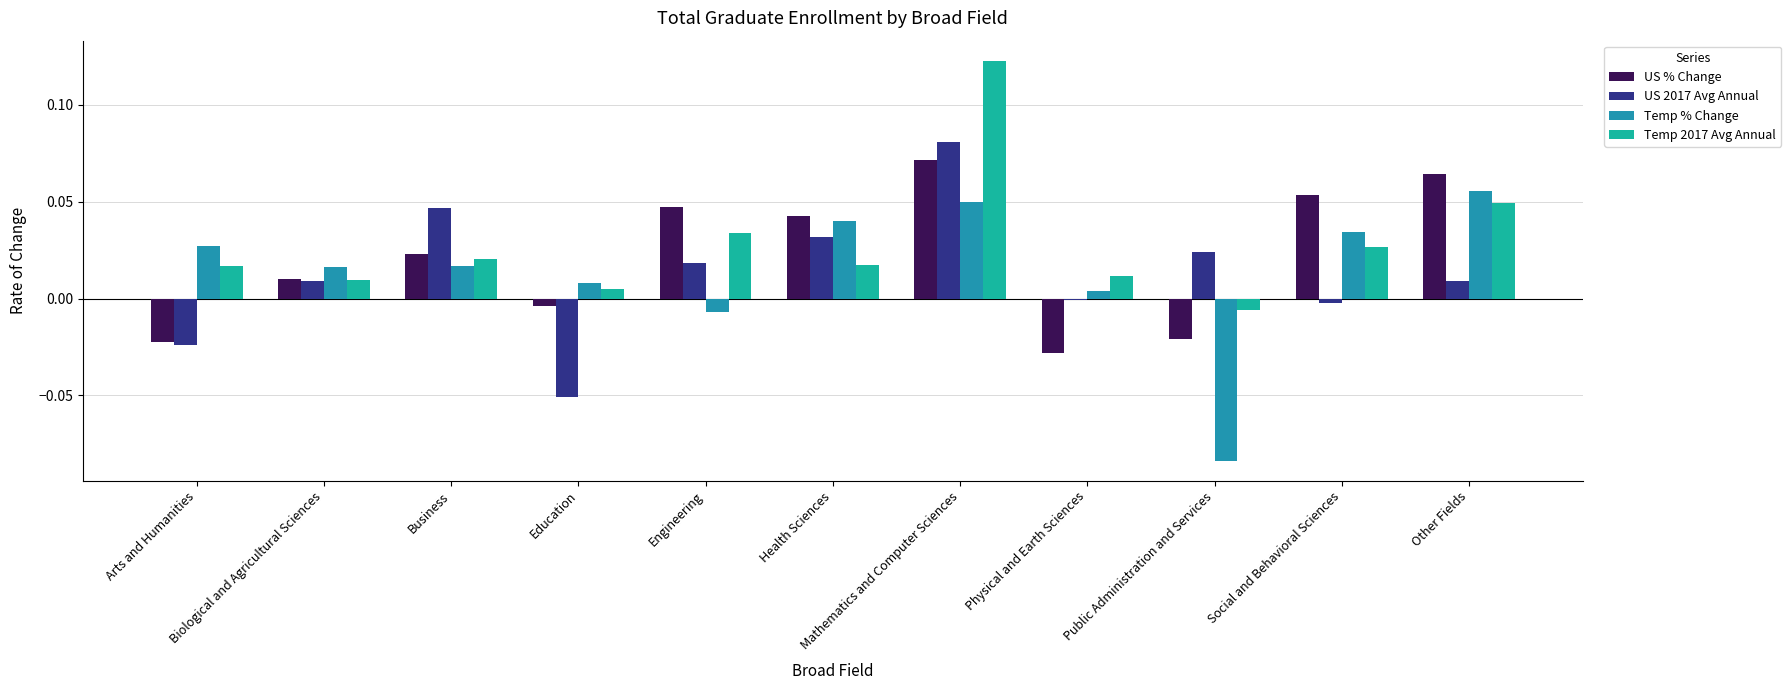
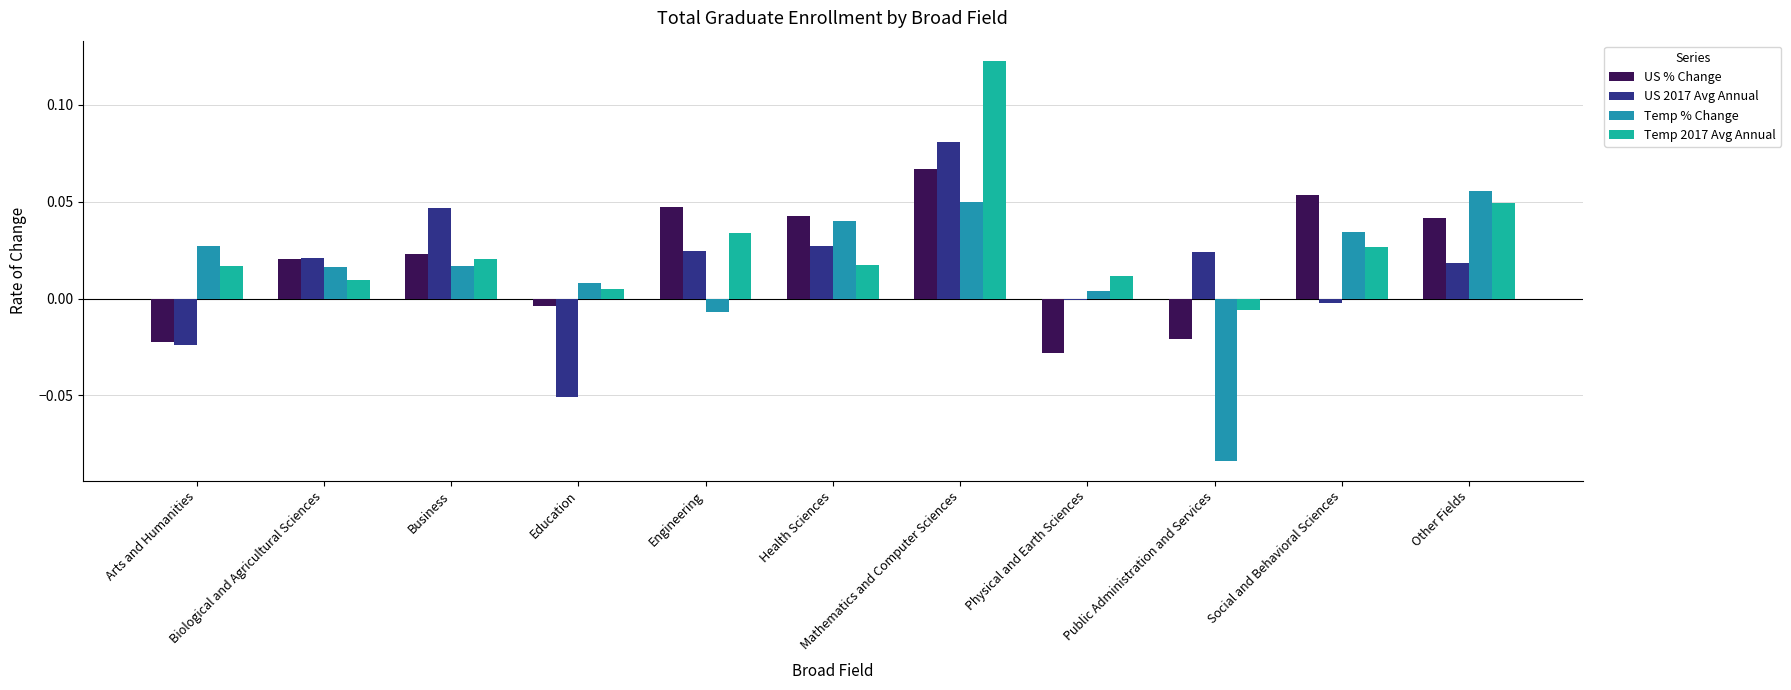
  {
    "US % Change": {
      "Arts and Humanities": -0.023,
-     "Biological and Agricultural Sciences": 0.010,
+     "Biological and Agricultural Sciences": 0.020,
      "Business": 0.023,
      "Education": -0.004,
      "Engineering": 0.047,
      "Health Sciences": 0.043,
-     "Mathematics and Computer Sciences": 0.072,
+     "Mathematics and Computer Sciences": 0.067,
      "Physical and Earth Sciences": -0.028,
      "Public Administration and Services": -0.021,
      "Social and Behavioral Sciences": 0.054,
-     "Other Fields": 0.064
+     "Other Fields": 0.041
    },
    "US 2017 Avg Annual": {
      "Arts and Humanities": -0.024,
-     "Biological and Agricultural Sciences": 0.009,
+     "Biological and Agricultural Sciences": 0.021,
      "Business": 0.047,
      "Education": -0.051,
-     "Engineering": 0.019,
-     "Health Sciences": 0.032,
+     "Engineering": 0.025,
+     "Health Sciences": 0.027,
      "Mathematics and Computer Sciences": 0.081,
      "Public Administration and Services": 0.024,
      "Social and Behavioral Sciences": -0.002,
-     "Other Fields": 0.009
+     "Other Fields": 0.018
    }
  }
